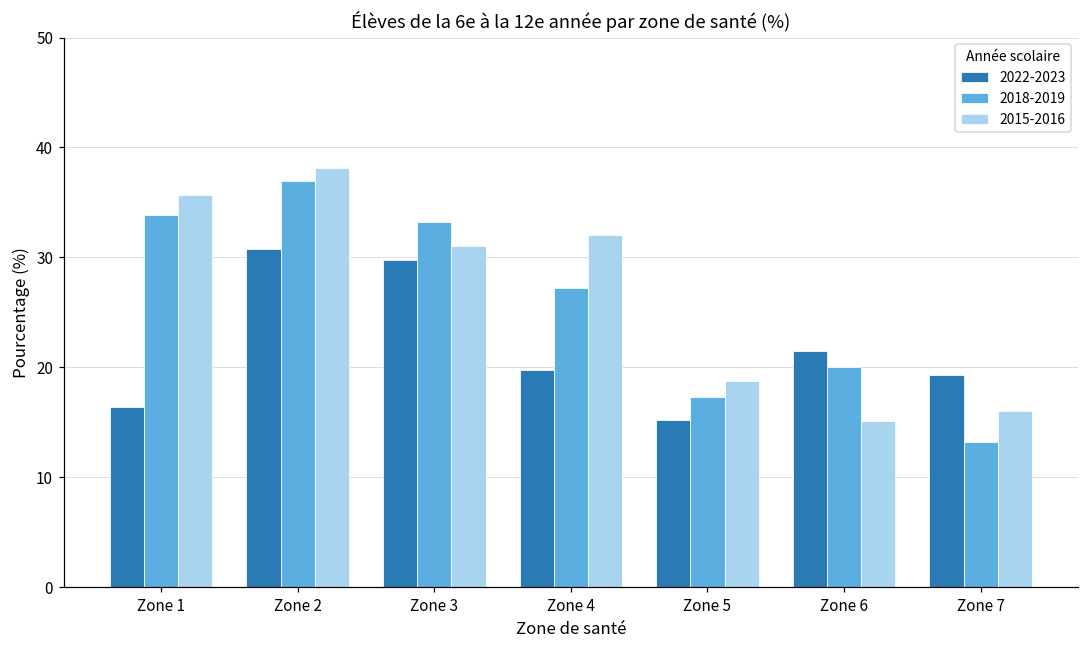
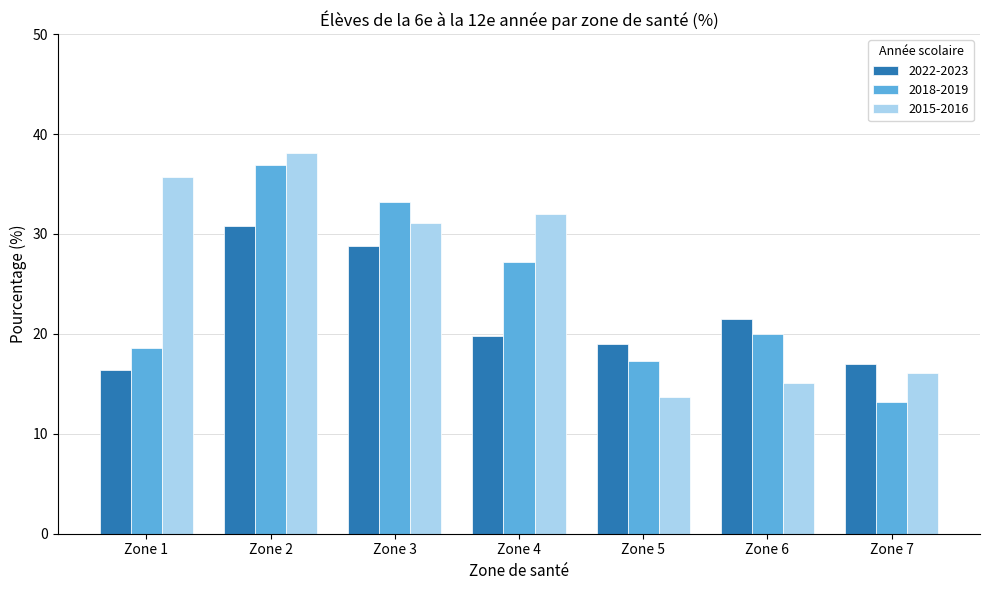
  {
    "2022-2023": {
      "Zone 1": 16,
      "Zone 2": 31,
-     "Zone 3": 30,
+     "Zone 3": 29,
      "Zone 4": 20,
-     "Zone 5": 15,
+     "Zone 5": 19,
      "Zone 6": 21,
-     "Zone 7": 19
+     "Zone 7": 17
    },
    "2018-2019": {
-     "Zone 1": 34,
+     "Zone 1": 19,
      "Zone 2": 37,
      "Zone 3": 33,
      "Zone 4": 27,
      "Zone 5": 17,
      "Zone 6": 20,
      "Zone 7": 13
    },
    "2015-2016": {
      "Zone 1": 36,
      "Zone 2": 38,
      "Zone 3": 31,
      "Zone 4": 32,
-     "Zone 5": 19,
+     "Zone 5": 14,
      "Zone 6": 15,
      "Zone 7": 16
    }
  }
